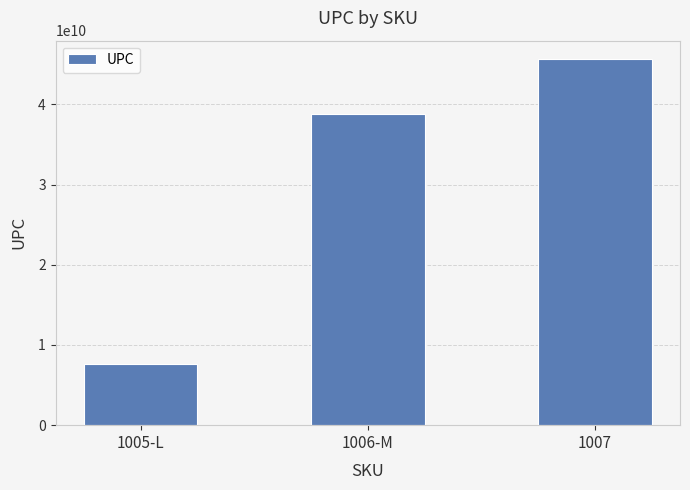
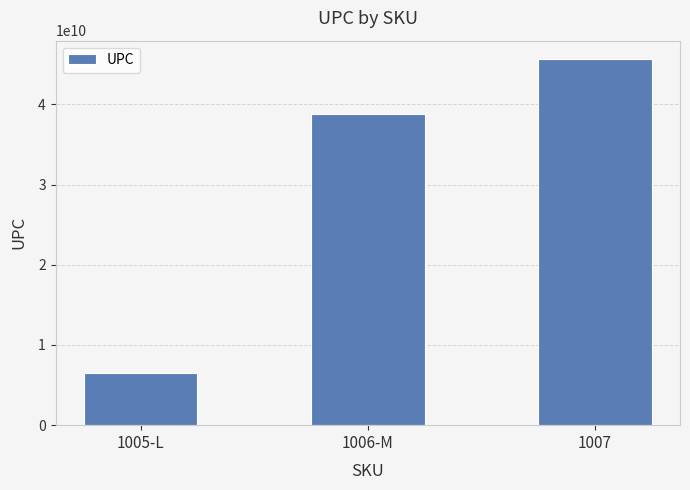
  {
-   "1005-L": 8000000000,
+   "1005-L": 6000000000,
    "1006-M": 39000000000,
    "1007": 46000000000
  }
